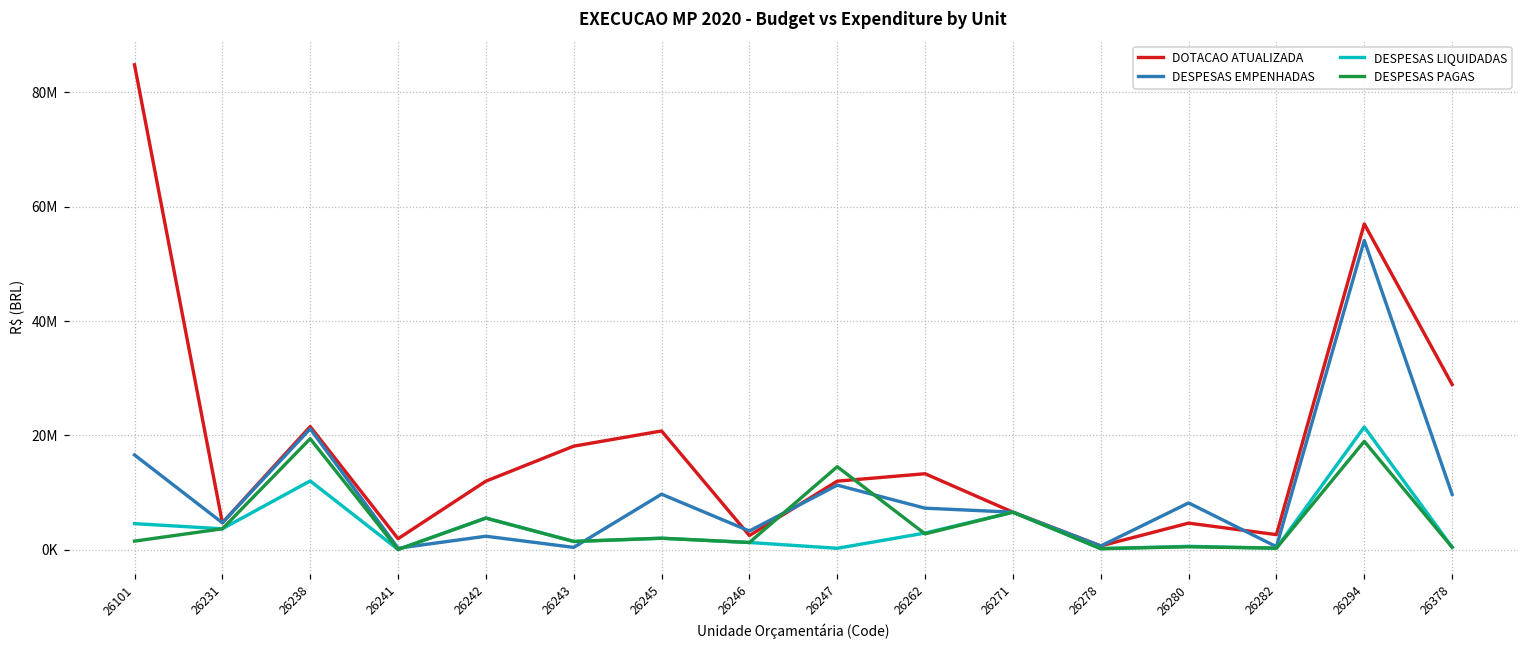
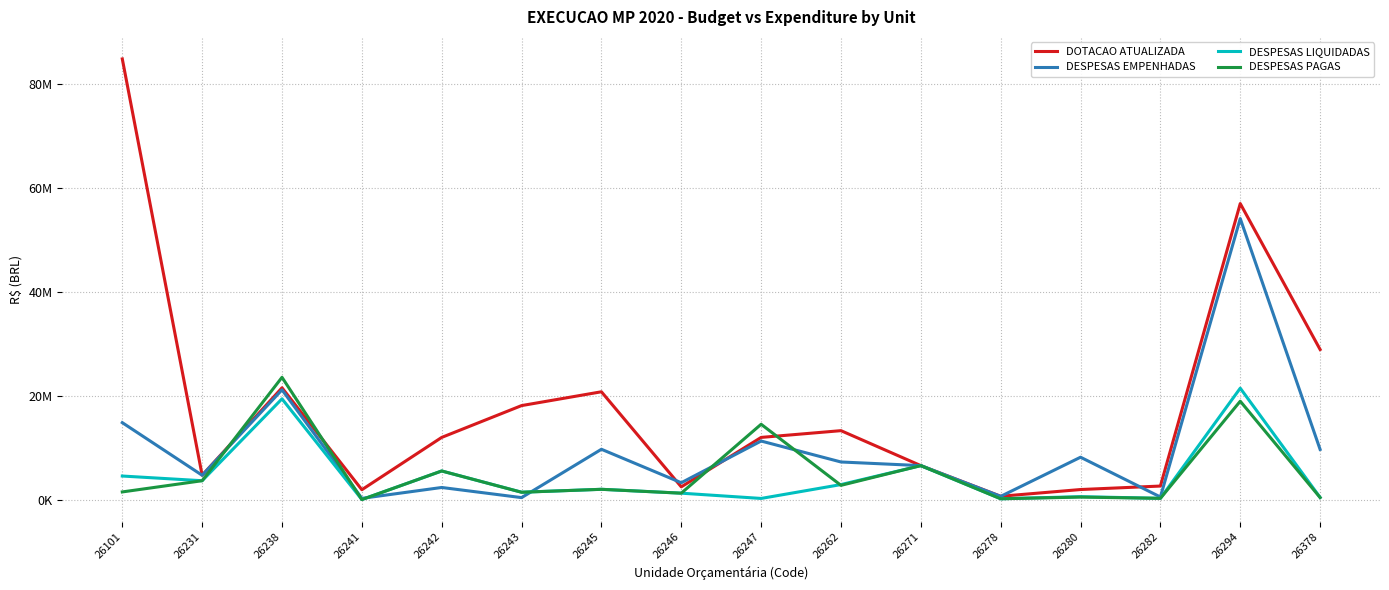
  {
    "DOTACAO ATUALIZADA": {
      "26101": 85000000,
      "26241": 2000000,
      "26242": 12000000,
      "26243": 18000000,
      "26245": 21000000,
      "26246": 2000000,
      "26247": 12000000,
      "26262": 13000000,
-     "26280": 5000000,
+     "26280": 2000000,
      "26282": 3000000,
      "26294": 57000000,
      "26378": 29000000
    },
    "DESPESAS EMPENHADAS": {
-     "26101": 17000000,
+     "26101": 15000000,
      "26242": 2000000,
      "26243": 0,
      "26245": 10000000,
      "26246": 3000000,
      "26247": 11000000,
      "26262": 7000000,
      "26280": 8000000,
      "26294": 54000000,
      "26378": 10000000
    },
    "DESPESAS LIQUIDADAS": {
      "26101": 5000000,
-     "26238": 12000000,
+     "26238": 19000000,
      "26247": 0,
      "26294": 21000000
    },
    "DESPESAS PAGAS": {
      "26101": 2000000,
-     "26238": 19000000,
+     "26238": 24000000,
      "26247": 15000000,
      "26294": 19000000
    }
  }
